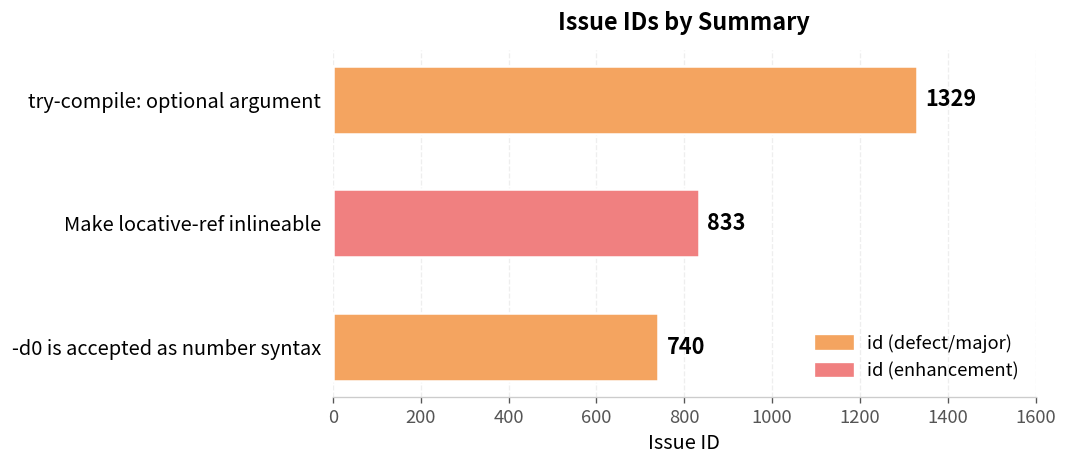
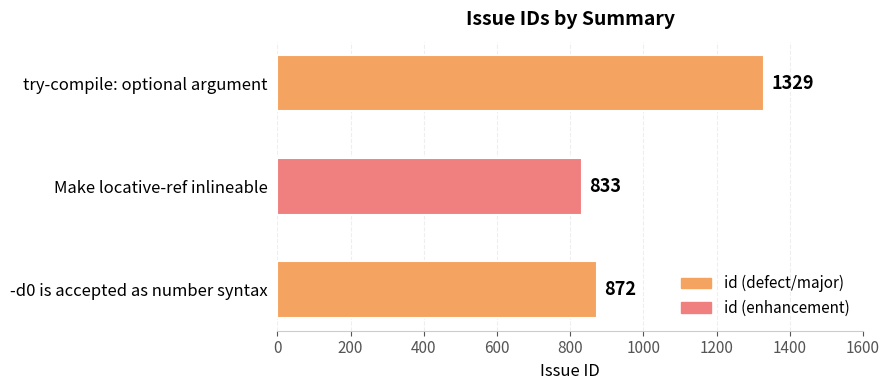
  {
    "try-compile: optional argument": 1329,
    "Make locative-ref inlineable": 833,
-   "-d0 is accepted as number syntax": 740
+   "-d0 is accepted as number syntax": 872
  }
